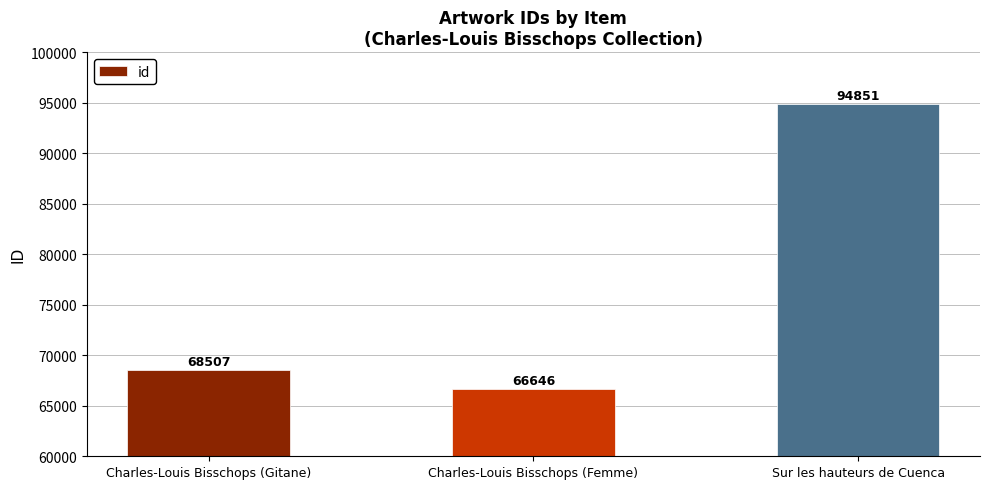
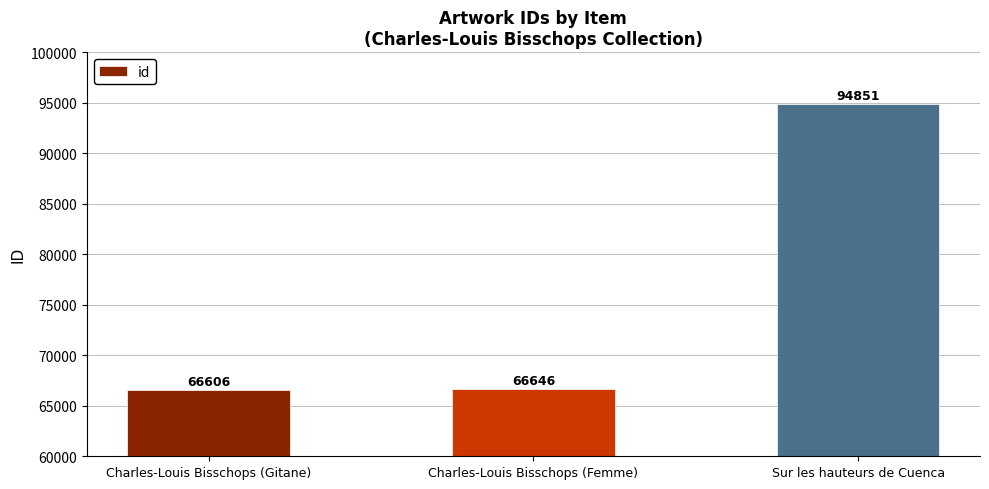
  {
-   "Charles-Louis Bisschops (Gitane)": 68507,
+   "Charles-Louis Bisschops (Gitane)": 66606,
    "Charles-Louis Bisschops (Femme)": 66646,
    "Sur les hauteurs de Cuenca": 94851
  }
